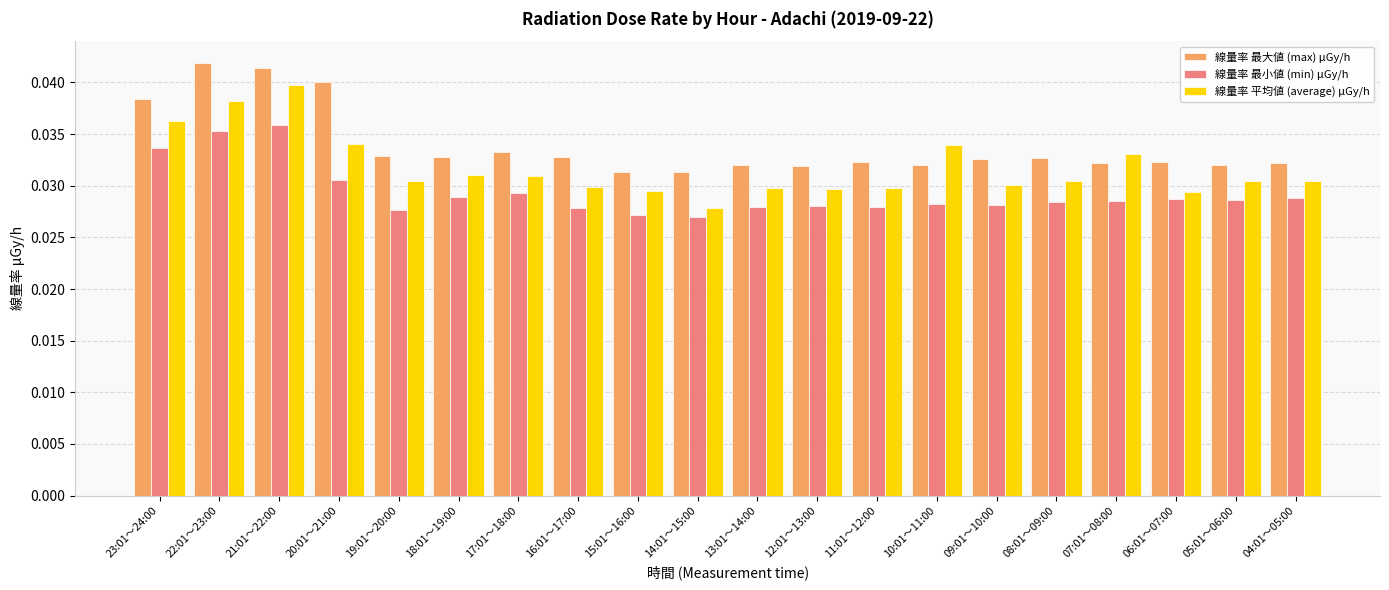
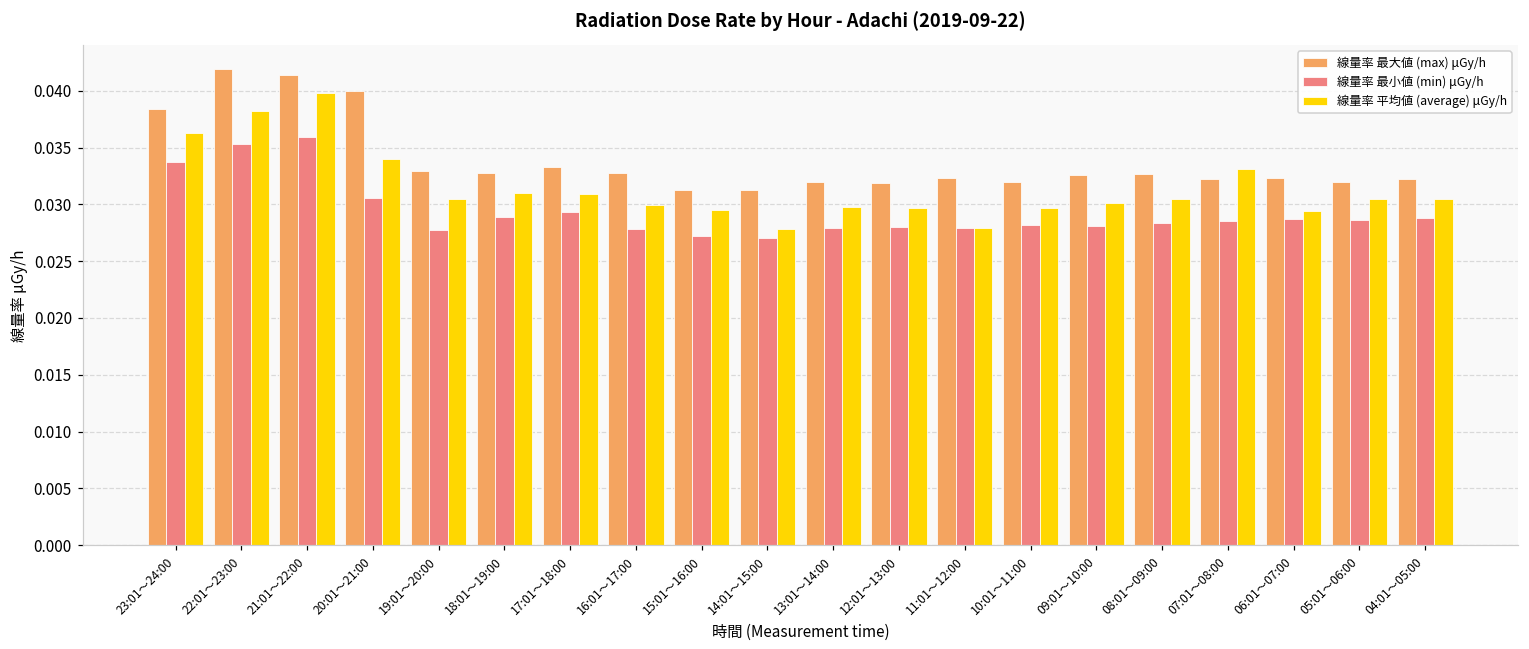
  {
    "線量率 平均値 (average) μGy/h": {
      "23:01～24:00": 0.0363,
      "22:01～23:00": 0.0382,
      "21:01～22:00": 0.0398,
      "20:01～21:00": 0.0340,
      "19:01～20:00": 0.0305,
      "18:01～19:00": 0.0310,
      "17:01～18:00": 0.0309,
      "16:01～17:00": 0.0299,
      "15:01～16:00": 0.0295,
      "14:01～15:00": 0.0278,
      "13:01～14:00": 0.0298,
      "12:01～13:00": 0.0297,
-     "11:01～12:00": 0.0298,
-     "10:01～11:00": 0.0339,
+     "11:01～12:00": 0.0279,
+     "10:01～11:00": 0.0297,
      "09:01～10:00": 0.0301,
      "08:01～09:00": 0.0305,
      "07:01～08:00": 0.0331,
      "06:01～07:00": 0.0294,
      "05:01～06:00": 0.0305,
      "04:01～05:00": 0.0305
    }
  }
